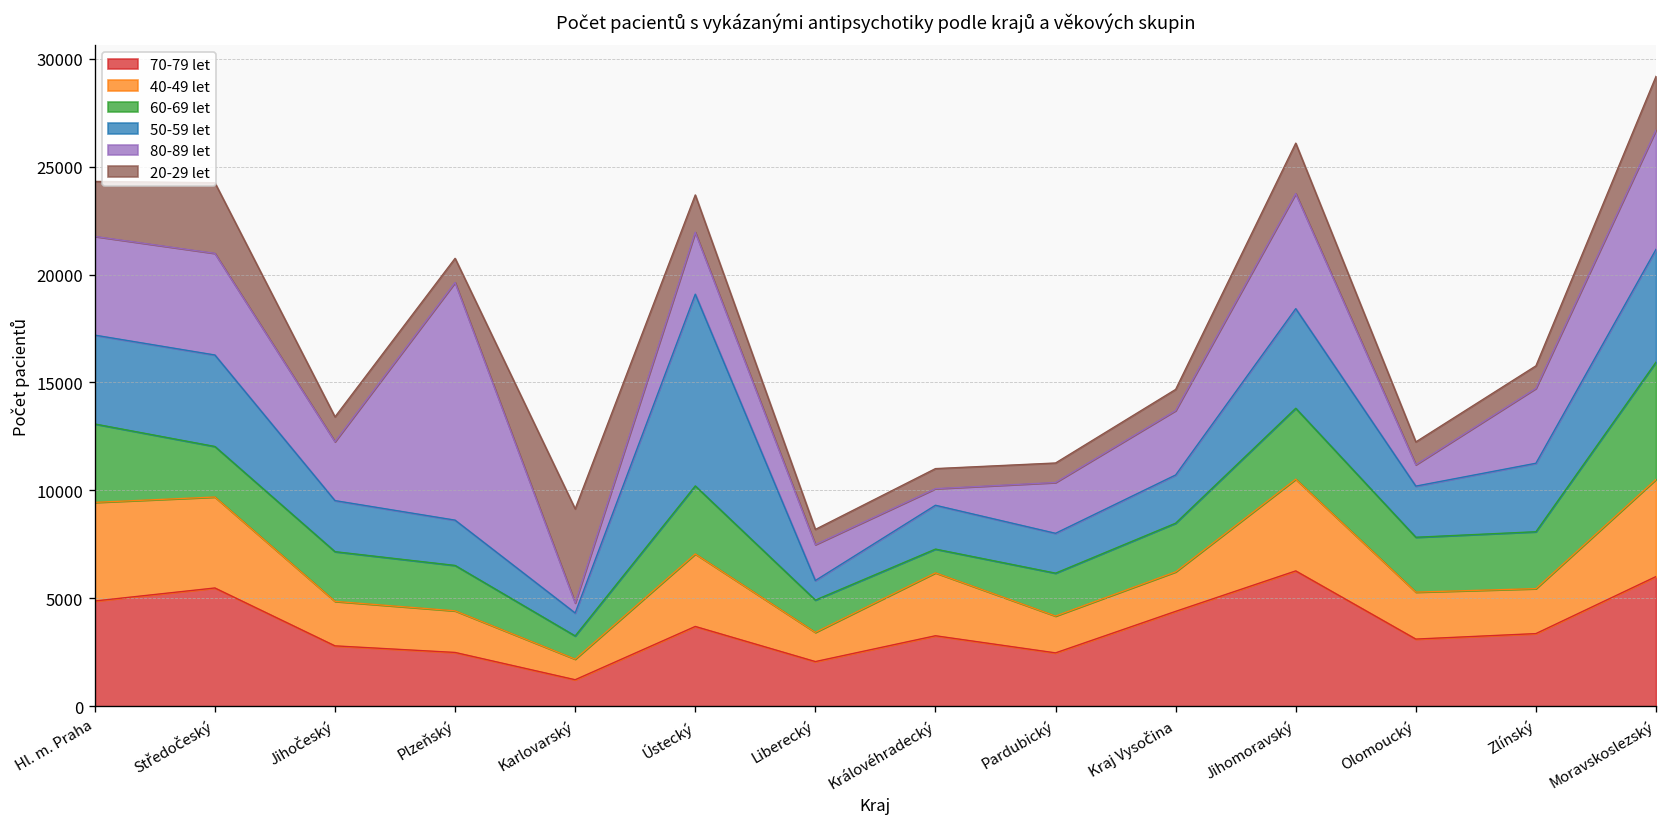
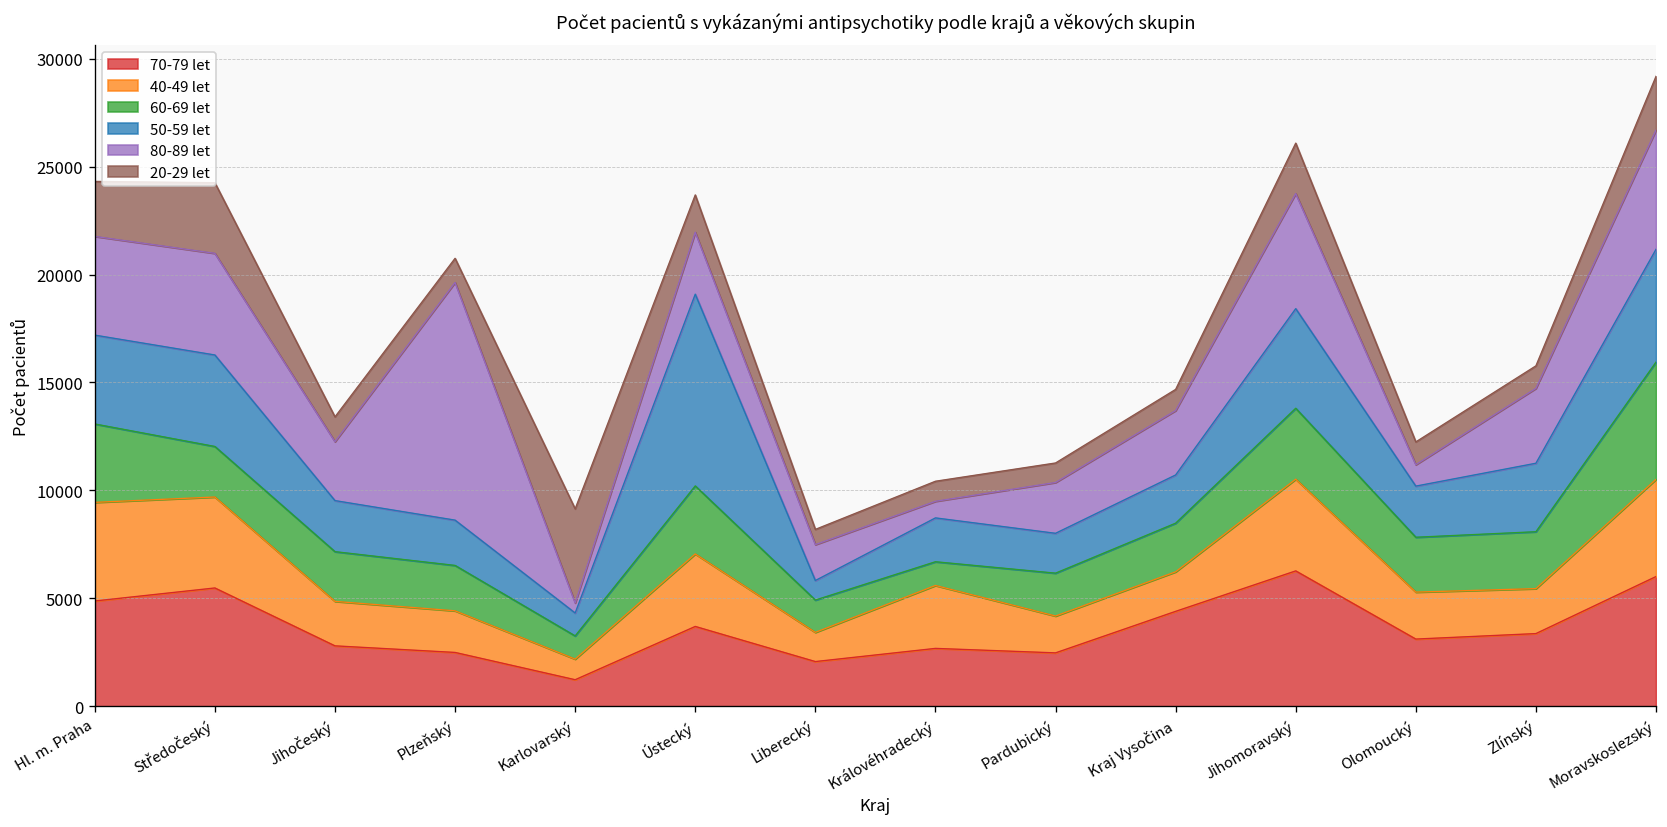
  {
    "70-79 let": {
      "Hl. m. Praha": 4900,
      "Středočeský": 5500,
      "Jihočeský": 2800,
      "Plzeňský": 2500,
      "Karlovarský": 1200,
      "Ústecký": 3700,
      "Liberecký": 2100,
-     "Královéhradecký": 3300,
+     "Královéhradecký": 2700,
      "Pardubický": 2500,
      "Kraj Vysočina": 4400,
      "Jihomoravský": 6300,
      "Olomoucký": 3100,
      "Zlínský": 3400,
      "Moravskoslezský": 6000
    },
    "40-49 let": {
      "Hl. m. Praha": 4600,
      "Středočeský": 4200,
      "Jihočeský": 2100,
      "Plzeňský": 1900,
      "Karlovarský": 1000,
      "Ústecký": 3400,
      "Liberecký": 1400,
      "Královéhradecký": 2900,
      "Pardubický": 1700,
      "Kraj Vysočina": 1800,
      "Jihomoravský": 4200,
      "Olomoucký": 2200,
      "Zlínský": 2100,
      "Moravskoslezský": 4500
    },
    "60-69 let": {
      "Hl. m. Praha": 3600,
      "Středočeský": 2300,
      "Jihočeský": 2300,
      "Plzeňský": 2100,
      "Karlovarský": 1100,
      "Ústecký": 3200,
      "Liberecký": 1500,
      "Královéhradecký": 1100,
      "Pardubický": 2000,
      "Kraj Vysočina": 2300,
      "Jihomoravský": 3300,
      "Olomoucký": 2500,
      "Zlínský": 2600,
      "Moravskoslezský": 5400
    },
    "50-59 let": {
      "Hl. m. Praha": 4100,
      "Středočeský": 4200,
      "Jihočeský": 2400,
      "Plzeňský": 2100,
      "Karlovarský": 1100,
      "Ústecký": 8900,
      "Liberecký": 900,
      "Královéhradecký": 2000,
      "Pardubický": 1800,
      "Kraj Vysočina": 2200,
      "Jihomoravský": 4600,
      "Olomoucký": 2400,
      "Zlínský": 3200,
      "Moravskoslezský": 5200
    },
    "80-89 let": {
      "Hl. m. Praha": 4600,
      "Středočeský": 4700,
      "Jihočeský": 2700,
      "Plzeňský": 11000,
      "Karlovarský": 500,
      "Ústecký": 2900,
      "Liberecký": 1700,
      "Královéhradecký": 800,
      "Pardubický": 2400,
      "Kraj Vysočina": 3000,
      "Jihomoravský": 5300,
      "Olomoucký": 1000,
      "Zlínský": 3500,
      "Moravskoslezský": 5500
    },
    "20-29 let": {
      "Hl. m. Praha": 2500,
      "Jihočeský": 1200,
      "Plzeňský": 1100,
      "Karlovarský": 4400,
      "Ústecký": 1700,
      "Liberecký": 700,
      "Královéhradecký": 900,
      "Pardubický": 900,
      "Kraj Vysočina": 1000,
      "Jihomoravský": 2300,
      "Olomoucký": 1100,
      "Zlínský": 1000,
      "Moravskoslezský": 2500
    }
  }
